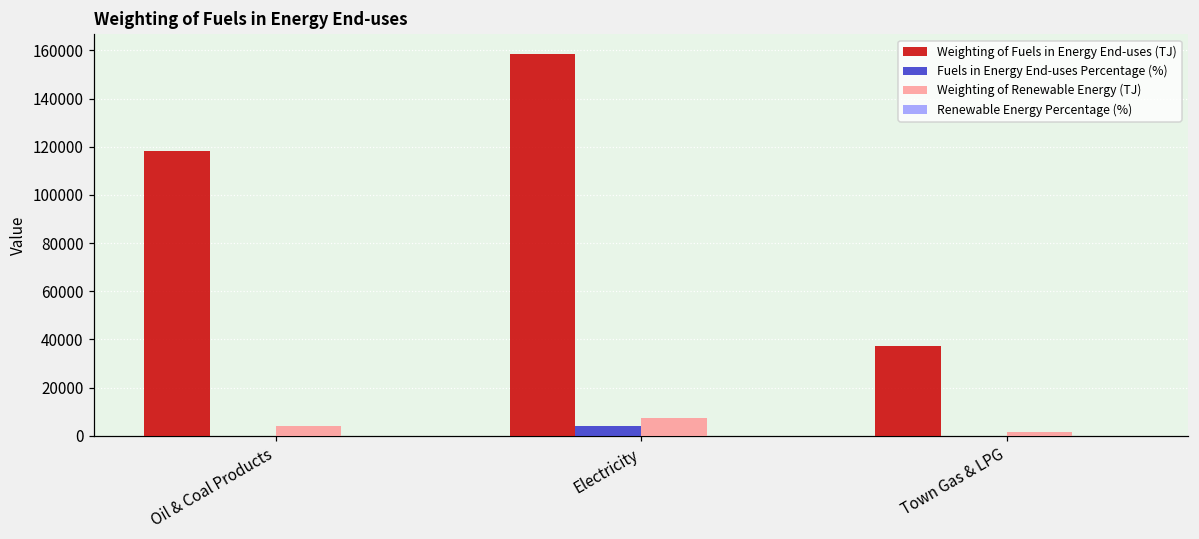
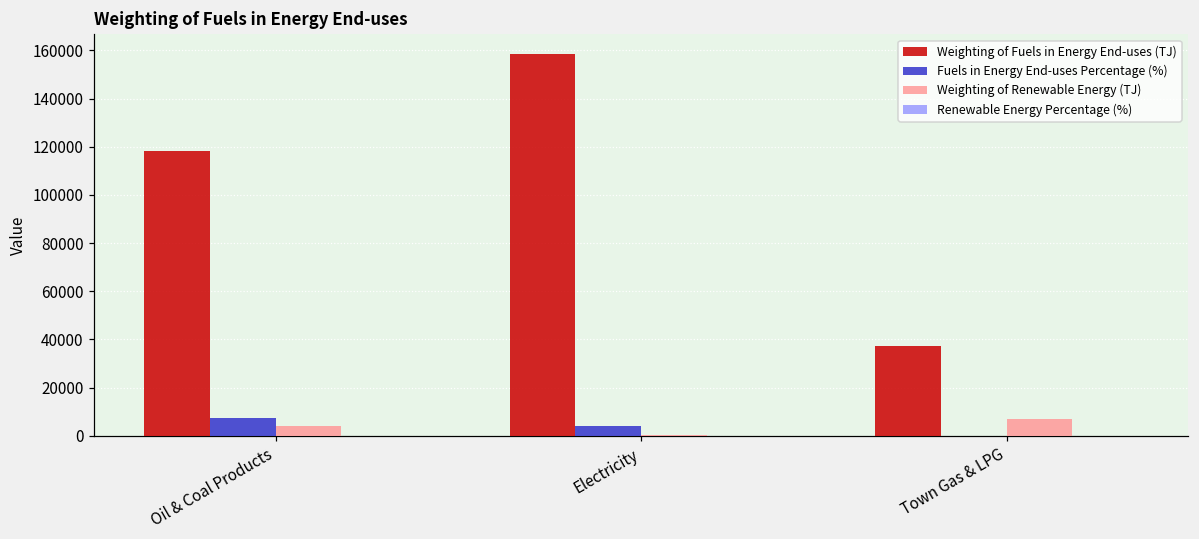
  {
    "Weighting of Fuels in Energy End-uses (TJ)": {
      "Oil & Coal Products": 118000,
      "Electricity": 159000,
      "Town Gas & LPG": 37000
    },
    "Fuels in Energy End-uses Percentage (%)": {
-     "Oil & Coal Products": 0,
+     "Oil & Coal Products": 7000,
      "Electricity": 4000
    },
    "Weighting of Renewable Energy (TJ)": {
      "Oil & Coal Products": 4000,
-     "Electricity": 8000,
-     "Town Gas & LPG": 2000
+     "Electricity": 0,
+     "Town Gas & LPG": 7000
    }
  }
